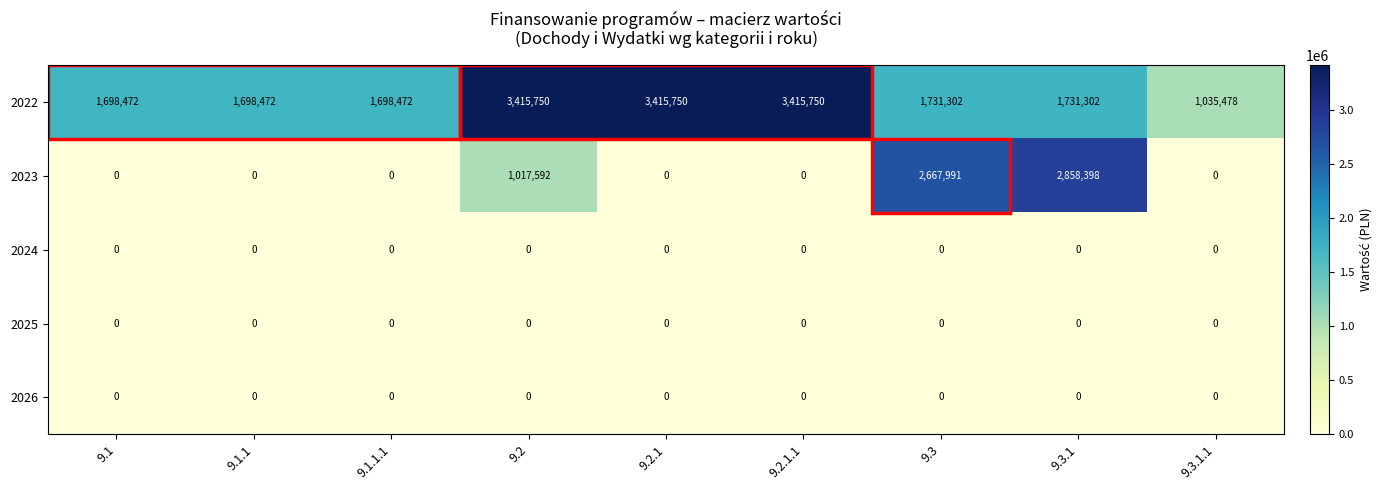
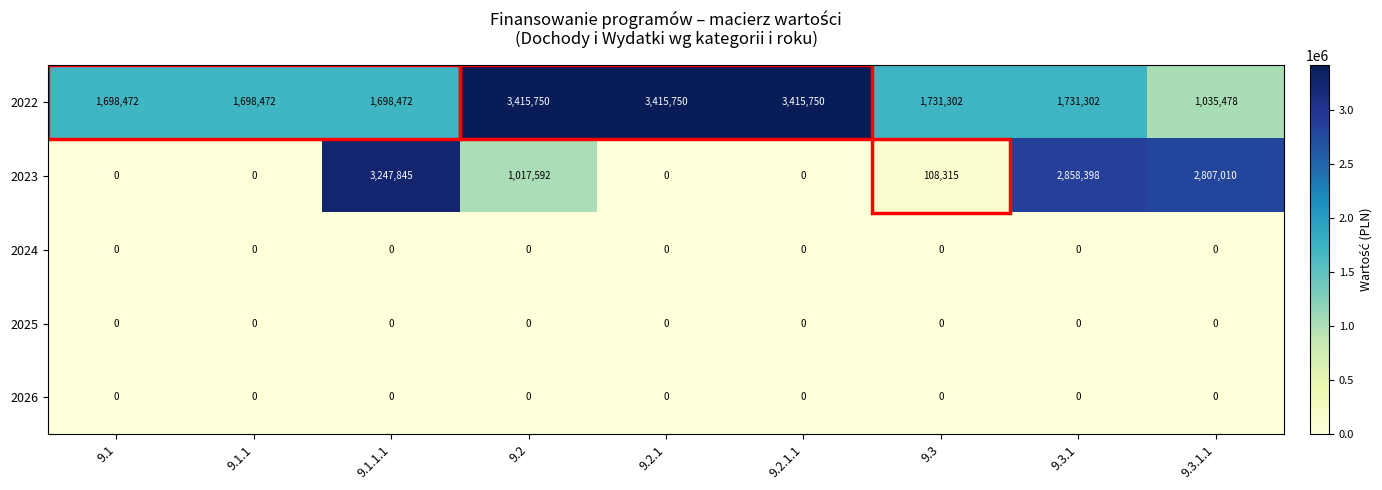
  {
    "2022": {
      "9.1": "1,698,472",
      "9.1.1": "1,698,472",
      "9.1.1.1": "1,698,472",
      "9.2": "3,415,750",
      "9.2.1": "3,415,750",
      "9.2.1.1": "3,415,750",
      "9.3": "1,731,302",
      "9.3.1": "1,731,302",
      "9.3.1.1": "1,035,478"
    },
    "2023": {
      "9.1": "0",
      "9.1.1": "0",
-     "9.1.1.1": "0",
+     "9.1.1.1": "3,247,845",
      "9.2": "1,017,592",
      "9.2.1": "0",
      "9.2.1.1": "0",
-     "9.3": "2,667,991",
+     "9.3": "108,315",
      "9.3.1": "2,858,398",
-     "9.3.1.1": "0"
+     "9.3.1.1": "2,807,010"
    },
    "2024": {
      "9.1": "0",
      "9.1.1": "0",
      "9.1.1.1": "0",
      "9.2": "0",
      "9.2.1": "0",
      "9.2.1.1": "0",
      "9.3": "0",
      "9.3.1": "0",
      "9.3.1.1": "0"
    },
    "2025": {
      "9.1": "0",
      "9.1.1": "0",
      "9.1.1.1": "0",
      "9.2": "0",
      "9.2.1": "0",
      "9.2.1.1": "0",
      "9.3": "0",
      "9.3.1": "0",
      "9.3.1.1": "0"
    },
    "2026": {
      "9.1": "0",
      "9.1.1": "0",
      "9.1.1.1": "0",
      "9.2": "0",
      "9.2.1": "0",
      "9.2.1.1": "0",
      "9.3": "0",
      "9.3.1": "0",
      "9.3.1.1": "0"
    }
  }
